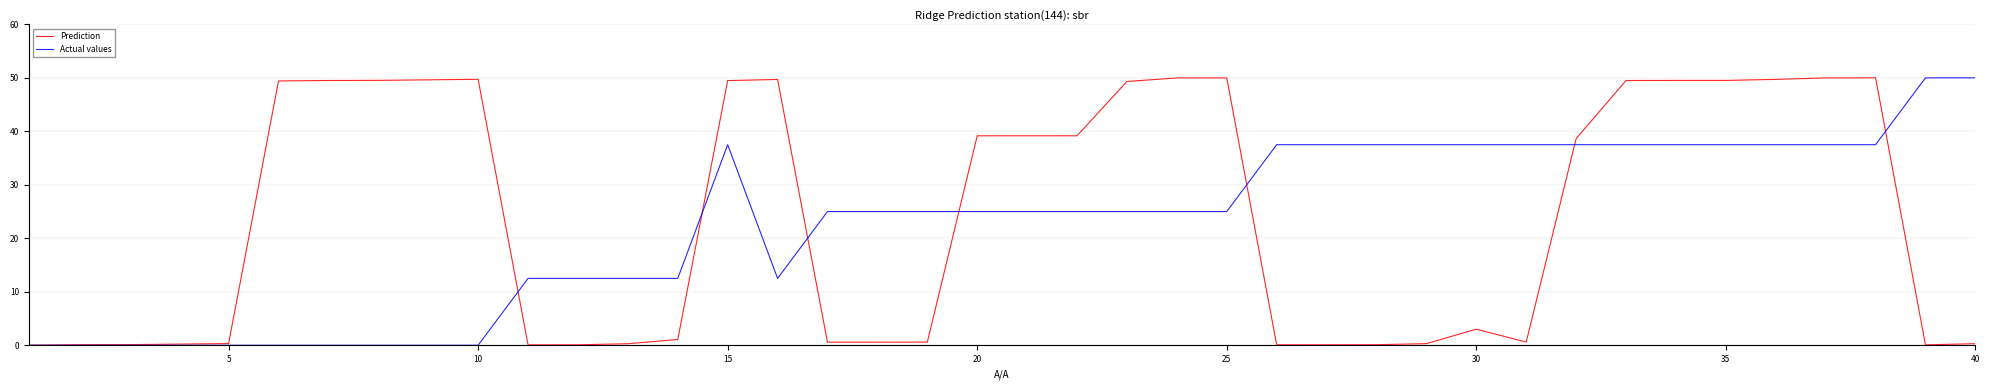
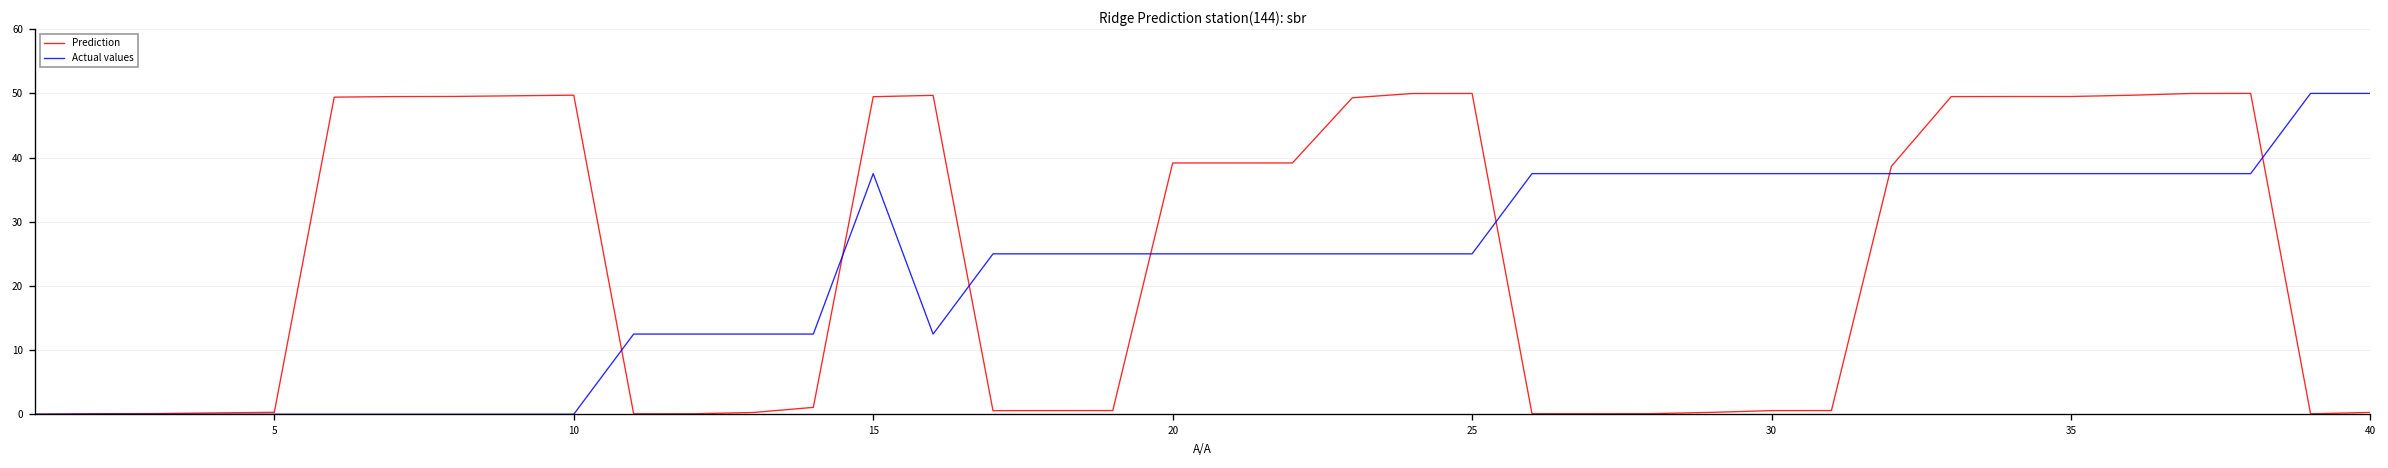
  {
    "Prediction": {
      "10": 50,
      "15": 49,
      "20": 39,
      "25": 50,
-     "30": 3,
+     "30": 1,
      "35": 50,
      "40": 0
    },
    "Actual values": {
      "10": 0,
      "15": 38,
      "20": 25,
      "25": 25,
      "30": 38,
      "35": 38,
      "40": 50
    }
  }
